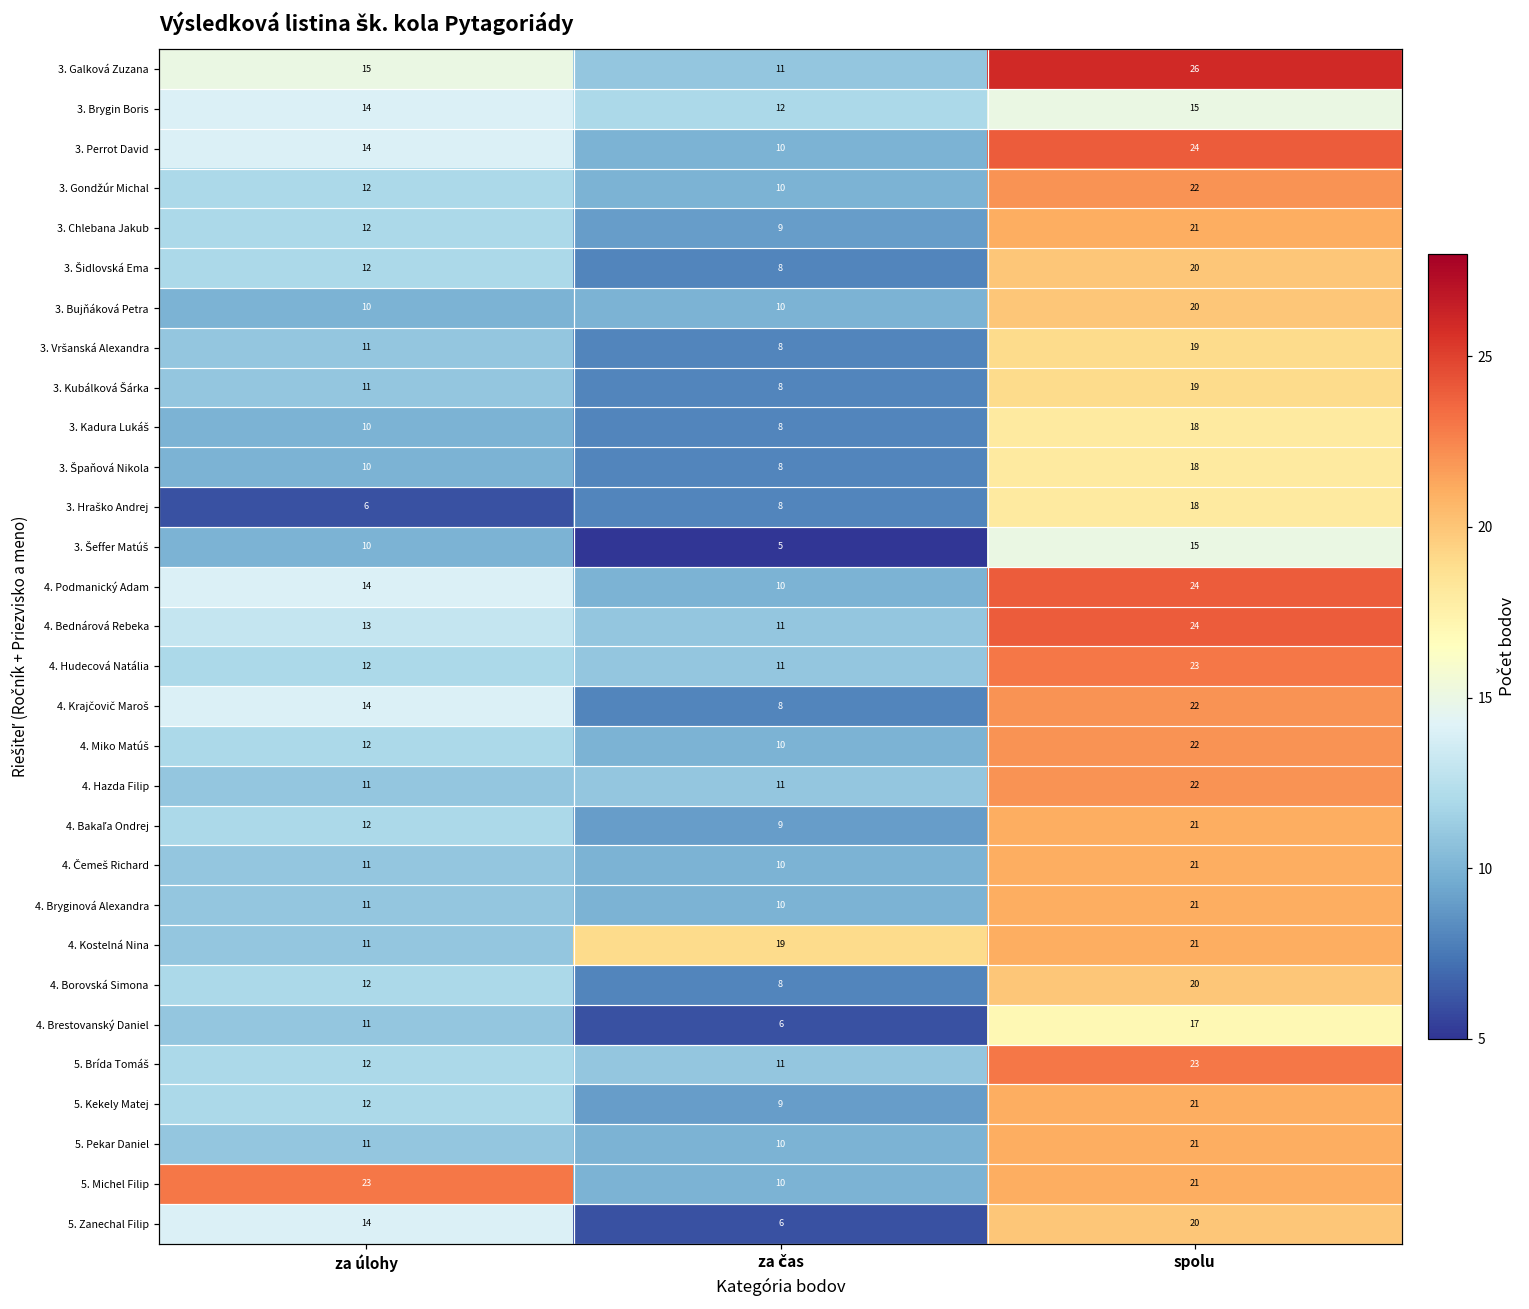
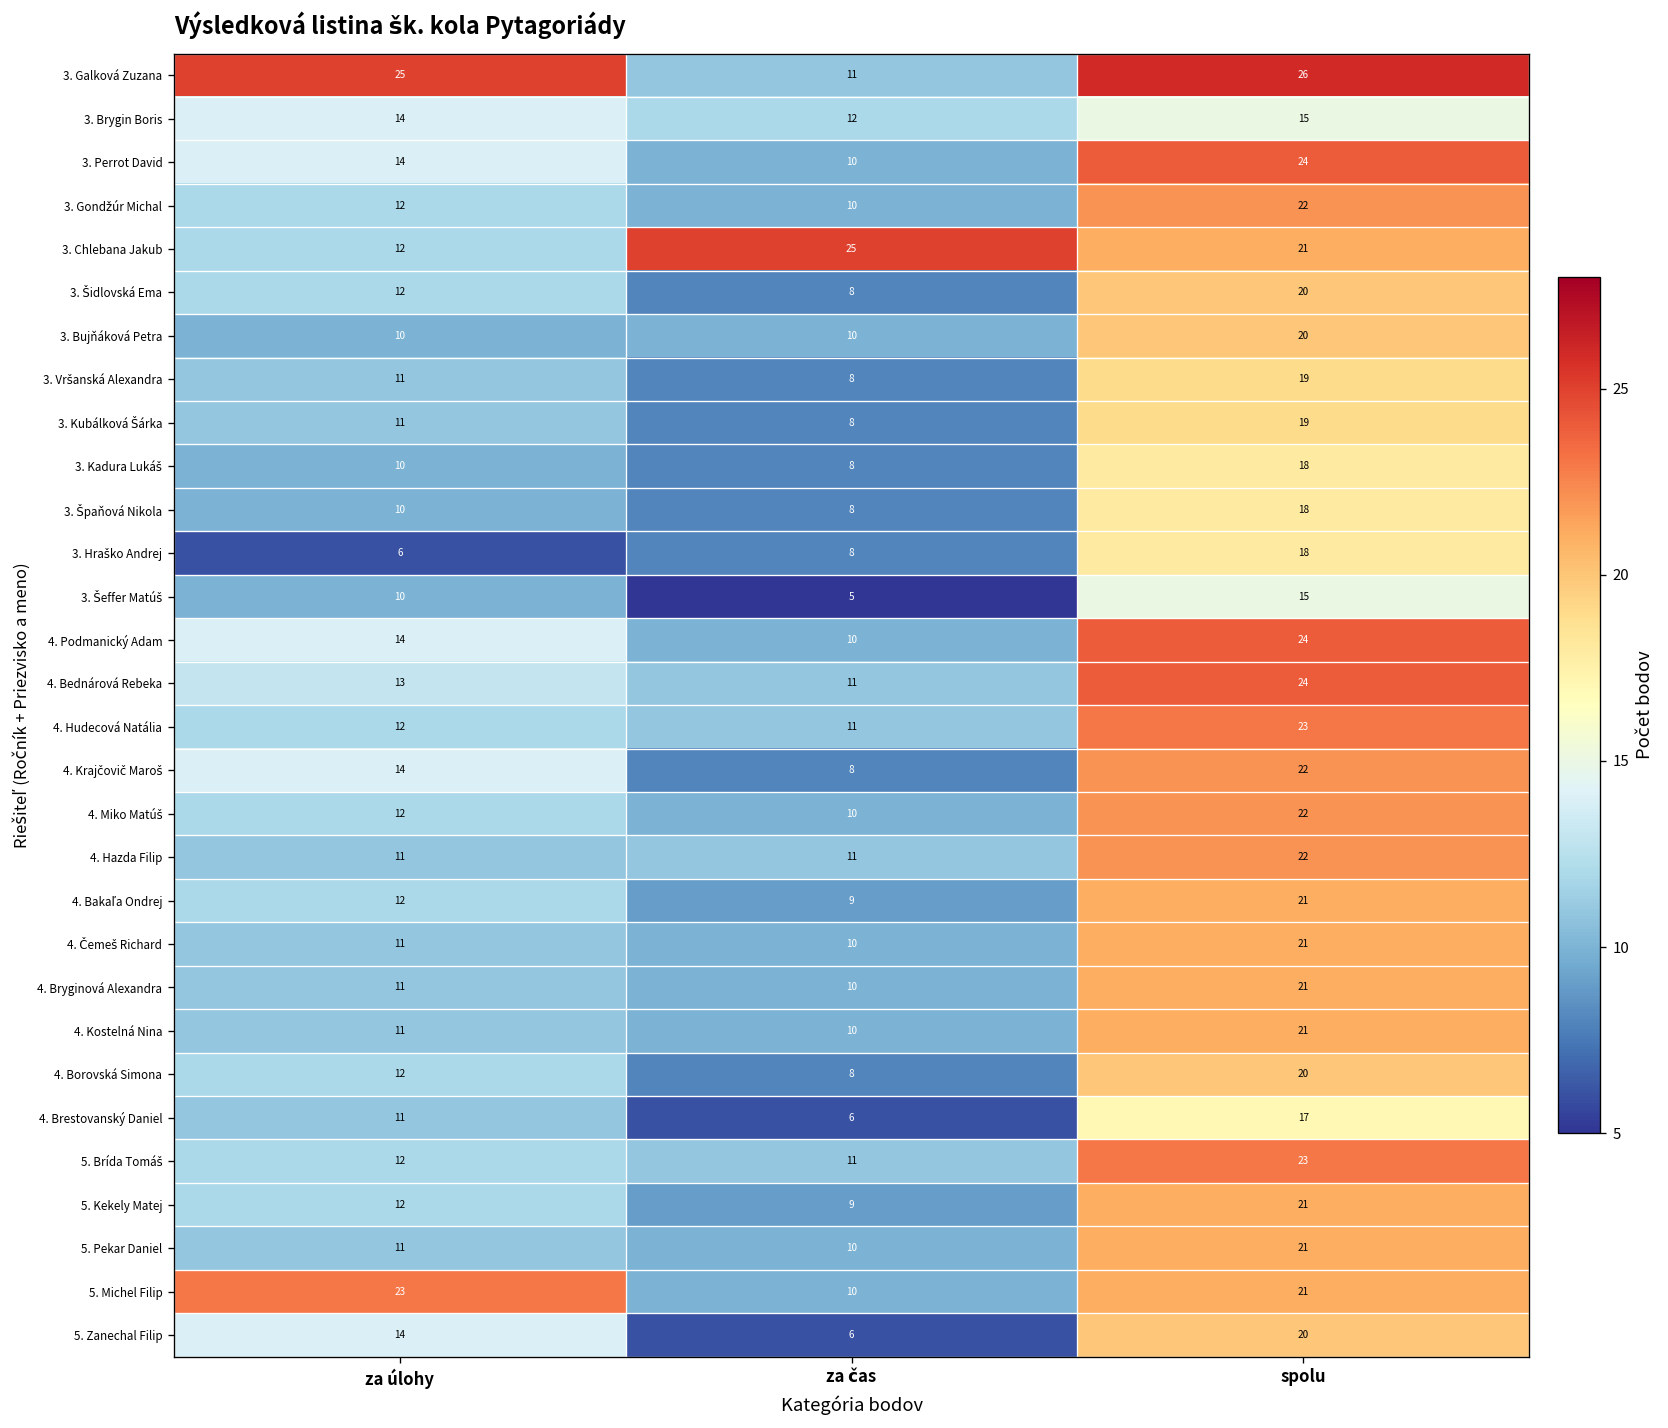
  {
    "3. Galková Zuzana": {
-     "za úlohy": 15,
+     "za úlohy": 25,
      "za čas": 11,
      "spolu": 26
    },
    "3. Brygin Boris": {
      "za úlohy": 14,
      "za čas": 12,
      "spolu": 15
    },
    "3. Perrot David": {
      "za úlohy": 14,
      "za čas": 10,
      "spolu": 24
    },
    "3. Gondžúr Michal": {
      "za úlohy": 12,
      "za čas": 10,
      "spolu": 22
    },
    "3. Chlebana Jakub": {
      "za úlohy": 12,
-     "za čas": 9,
+     "za čas": 25,
      "spolu": 21
    },
    "3. Šidlovská Ema": {
      "za úlohy": 12,
      "za čas": 8,
      "spolu": 20
    },
    "3. Bujňáková Petra": {
      "za úlohy": 10,
      "za čas": 10,
      "spolu": 20
    },
    "3. Vršanská Alexandra": {
      "za úlohy": 11,
      "za čas": 8,
      "spolu": 19
    },
    "3. Kubálková Šárka": {
      "za úlohy": 11,
      "za čas": 8,
      "spolu": 19
    },
    "3. Kadura Lukáš": {
      "za úlohy": 10,
      "za čas": 8,
      "spolu": 18
    },
    "3. Špaňová Nikola": {
      "za úlohy": 10,
      "za čas": 8,
      "spolu": 18
    },
    "3. Hraško Andrej": {
      "za úlohy": 6,
      "za čas": 8,
      "spolu": 18
    },
    "3. Šeffer Matúš": {
      "za úlohy": 10,
      "za čas": 5,
      "spolu": 15
    },
    "4. Podmanický Adam": {
      "za úlohy": 14,
      "za čas": 10,
      "spolu": 24
    },
    "4. Bednárová Rebeka": {
      "za úlohy": 13,
      "za čas": 11,
      "spolu": 24
    },
    "4. Hudecová Natália": {
      "za úlohy": 12,
      "za čas": 11,
      "spolu": 23
    },
    "4. Krajčovič Maroš": {
      "za úlohy": 14,
      "za čas": 8,
      "spolu": 22
    },
    "4. Miko Matúš": {
      "za úlohy": 12,
      "za čas": 10,
      "spolu": 22
    },
    "4. Hazda Filip": {
      "za úlohy": 11,
      "za čas": 11,
      "spolu": 22
    },
    "4. Bakaľa Ondrej": {
      "za úlohy": 12,
      "za čas": 9,
      "spolu": 21
    },
    "4. Čemeš Richard": {
      "za úlohy": 11,
      "za čas": 10,
      "spolu": 21
    },
    "4. Bryginová Alexandra": {
      "za úlohy": 11,
      "za čas": 10,
      "spolu": 21
    },
    "4. Kostelná Nina": {
      "za úlohy": 11,
-     "za čas": 19,
+     "za čas": 10,
      "spolu": 21
    },
    "4. Borovská Simona": {
      "za úlohy": 12,
      "za čas": 8,
      "spolu": 20
    },
    "4. Brestovanský Daniel": {
      "za úlohy": 11,
      "za čas": 6,
      "spolu": 17
    },
    "5. Brída Tomáš": {
      "za úlohy": 12,
      "za čas": 11,
      "spolu": 23
    },
    "5. Kekely Matej": {
      "za úlohy": 12,
      "za čas": 9,
      "spolu": 21
    },
    "5. Pekar Daniel": {
      "za úlohy": 11,
      "za čas": 10,
      "spolu": 21
    },
    "5. Michel Filip": {
      "za úlohy": 23,
      "za čas": 10,
      "spolu": 21
    },
    "5. Zanechal Filip": {
      "za úlohy": 14,
      "za čas": 6,
      "spolu": 20
    }
  }
